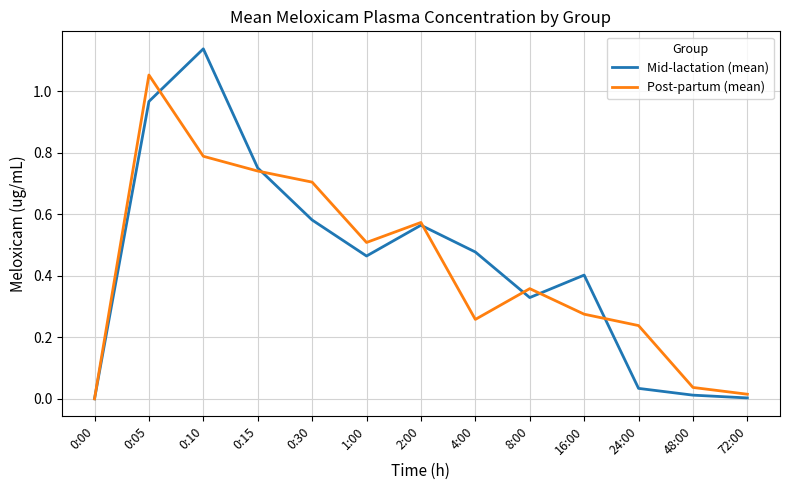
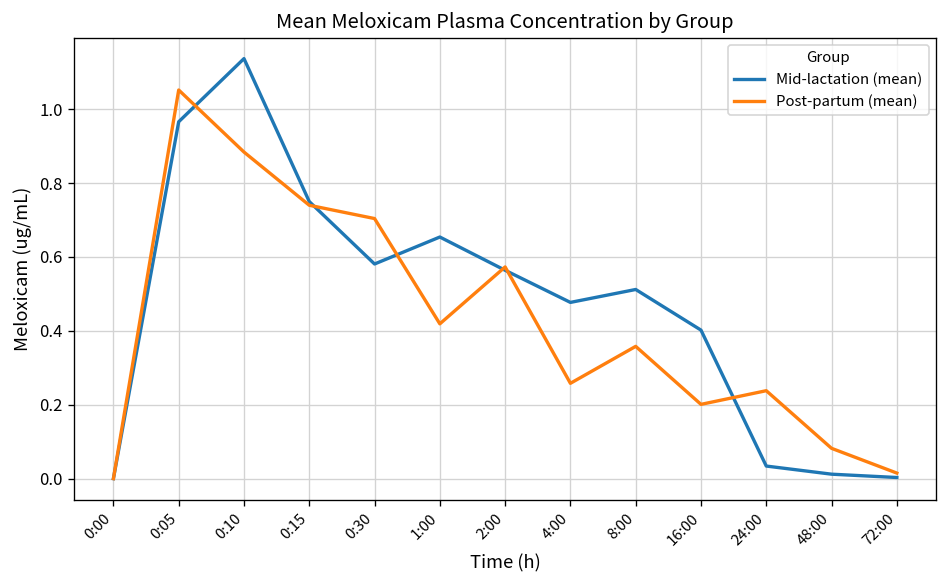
  {
    "Mid-lactation (mean)": {
      "0:05": 0.97,
      "0:10": 1.14,
      "0:15": 0.75,
      "0:30": 0.58,
-     "1:00": 0.46,
+     "1:00": 0.65,
      "2:00": 0.56,
      "4:00": 0.48,
-     "8:00": 0.33,
+     "8:00": 0.51,
      "16:00": 0.40,
      "24:00": 0.03,
      "48:00": 0.01,
      "72:00": 0.00
    },
    "Post-partum (mean)": {
      "0:05": 1.05,
-     "0:10": 0.79,
+     "0:10": 0.88,
      "0:15": 0.74,
      "0:30": 0.70,
-     "1:00": 0.51,
+     "1:00": 0.42,
      "2:00": 0.57,
      "4:00": 0.26,
      "8:00": 0.36,
-     "16:00": 0.28,
+     "16:00": 0.20,
      "24:00": 0.24,
-     "48:00": 0.04,
+     "48:00": 0.08,
      "72:00": 0.02
    }
  }
